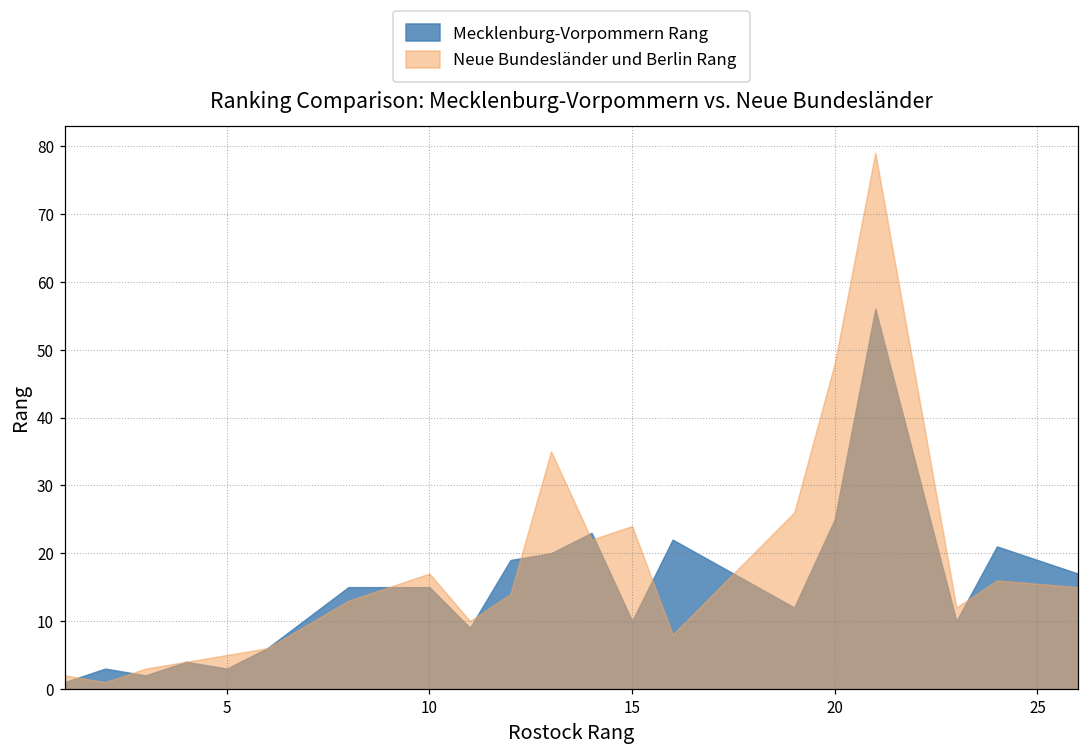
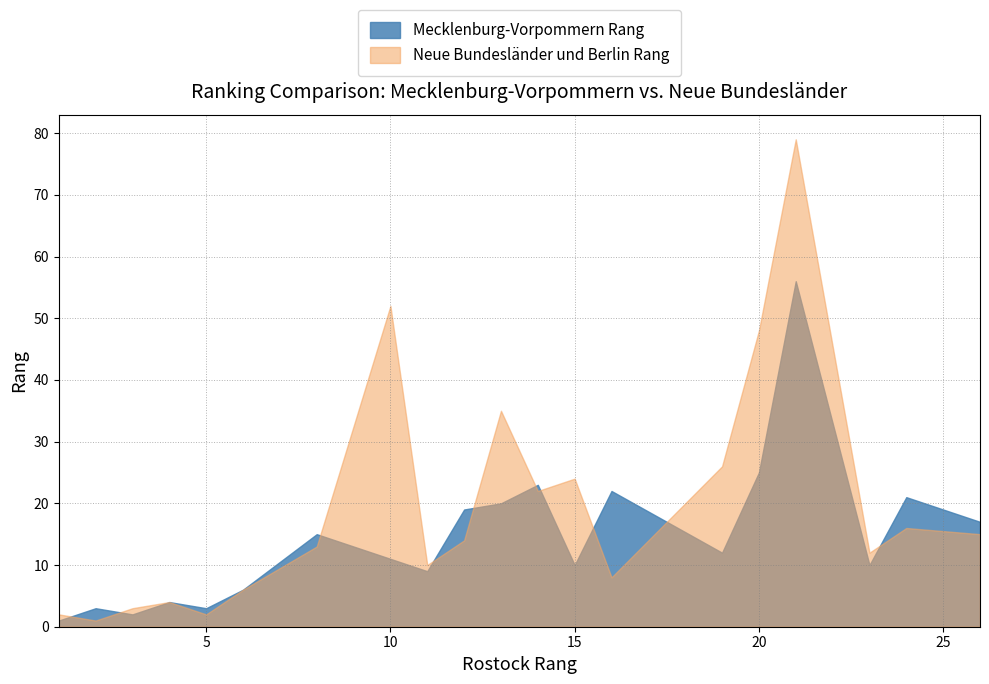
  {
    "Mecklenburg-Vorpommern Rang": {
      "5": 3,
-     "10": 15,
+     "10": 11,
      "15": 10,
      "20": 25
    },
    "Neue Bundesländer und Berlin Rang": {
-     "5": 5,
-     "10": 17,
+     "5": 2,
+     "10": 52,
      "15": 24,
      "20": 48
    }
  }
